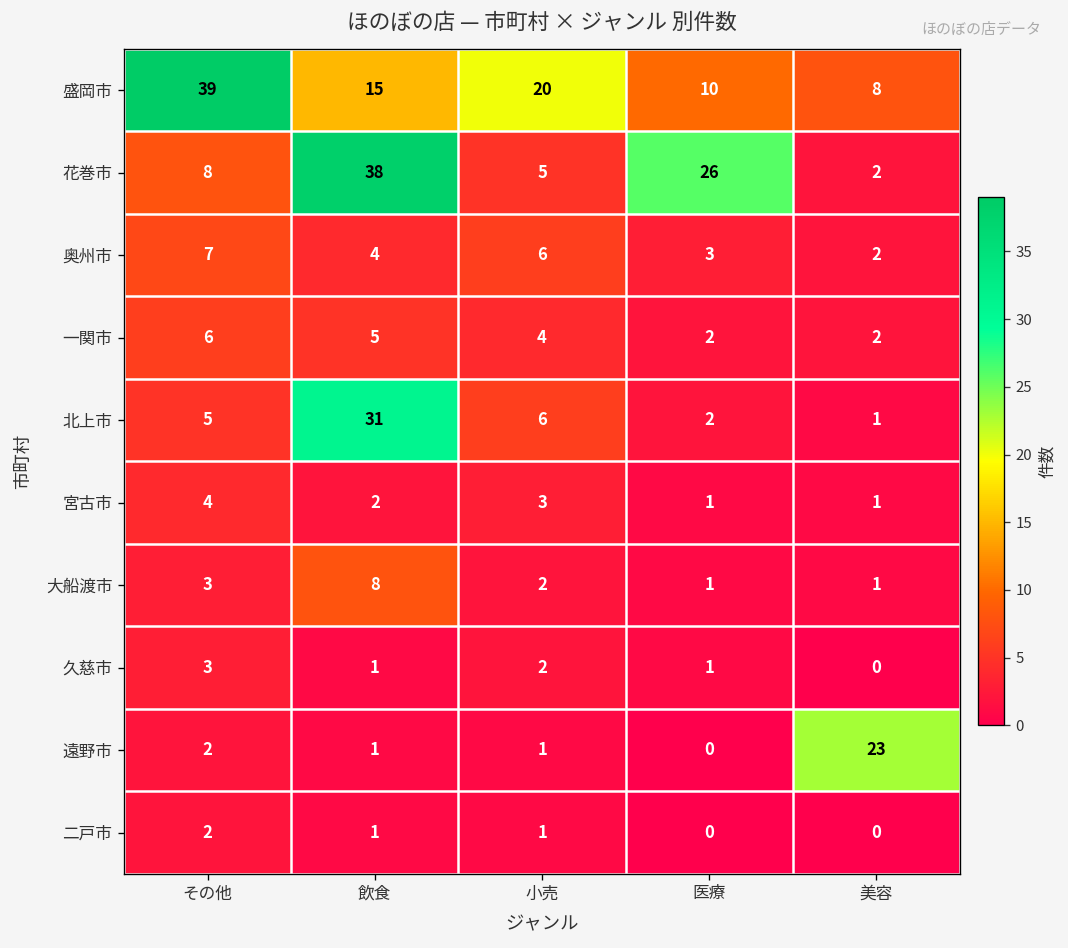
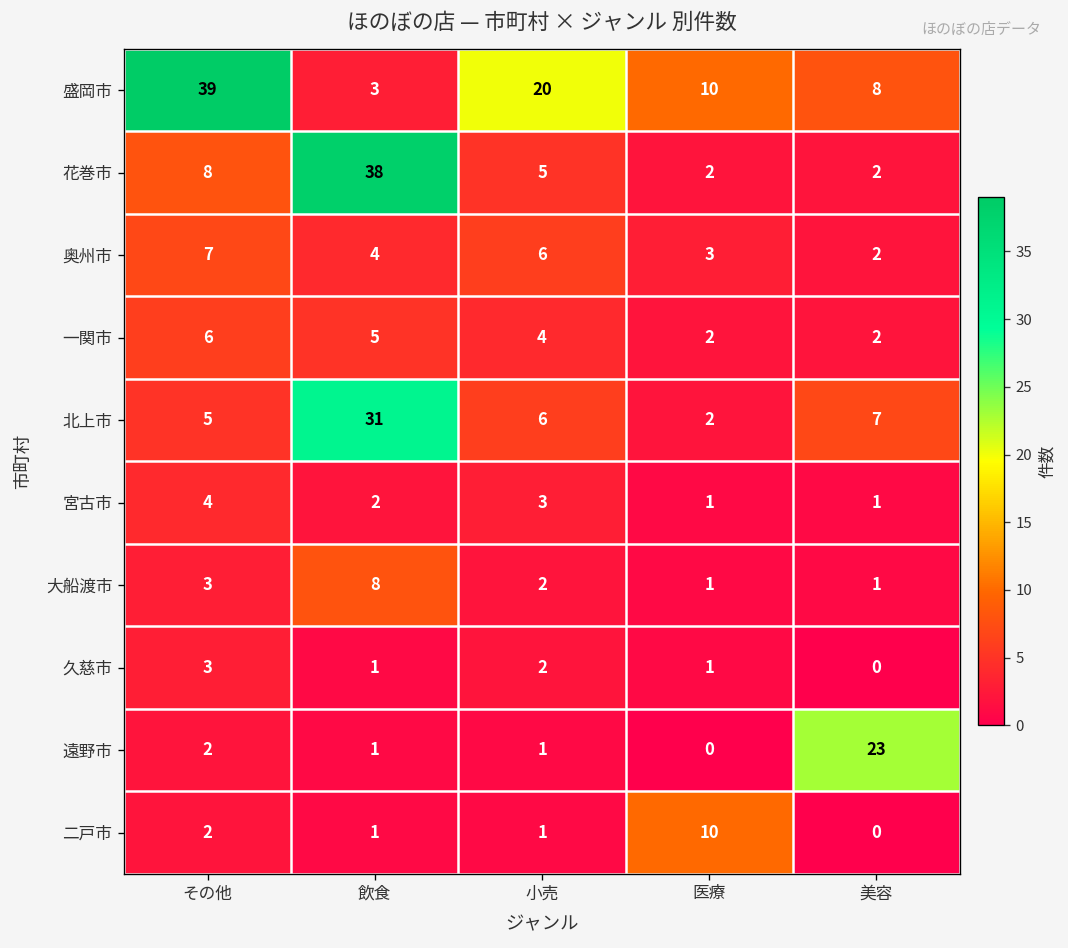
  {
    "盛岡市": {
      "その他": 39,
-     "飲食": 15,
+     "飲食": 3,
      "小売": 20,
      "医療": 10,
      "美容": 8
    },
    "花巻市": {
      "その他": 8,
      "飲食": 38,
      "小売": 5,
-     "医療": 26,
+     "医療": 2,
      "美容": 2
    },
    "奥州市": {
      "その他": 7,
      "飲食": 4,
      "小売": 6,
      "医療": 3,
      "美容": 2
    },
    "一関市": {
      "その他": 6,
      "飲食": 5,
      "小売": 4,
      "医療": 2,
      "美容": 2
    },
    "北上市": {
      "その他": 5,
      "飲食": 31,
      "小売": 6,
      "医療": 2,
-     "美容": 1
+     "美容": 7
    },
    "宮古市": {
      "その他": 4,
      "飲食": 2,
      "小売": 3,
      "医療": 1,
      "美容": 1
    },
    "大船渡市": {
      "その他": 3,
      "飲食": 8,
      "小売": 2,
      "医療": 1,
      "美容": 1
    },
    "久慈市": {
      "その他": 3,
      "飲食": 1,
      "小売": 2,
      "医療": 1,
      "美容": 0
    },
    "遠野市": {
      "その他": 2,
      "飲食": 1,
      "小売": 1,
      "医療": 0,
      "美容": 23
    },
    "二戸市": {
      "その他": 2,
      "飲食": 1,
      "小売": 1,
-     "医療": 0,
+     "医療": 10,
      "美容": 0
    }
  }
